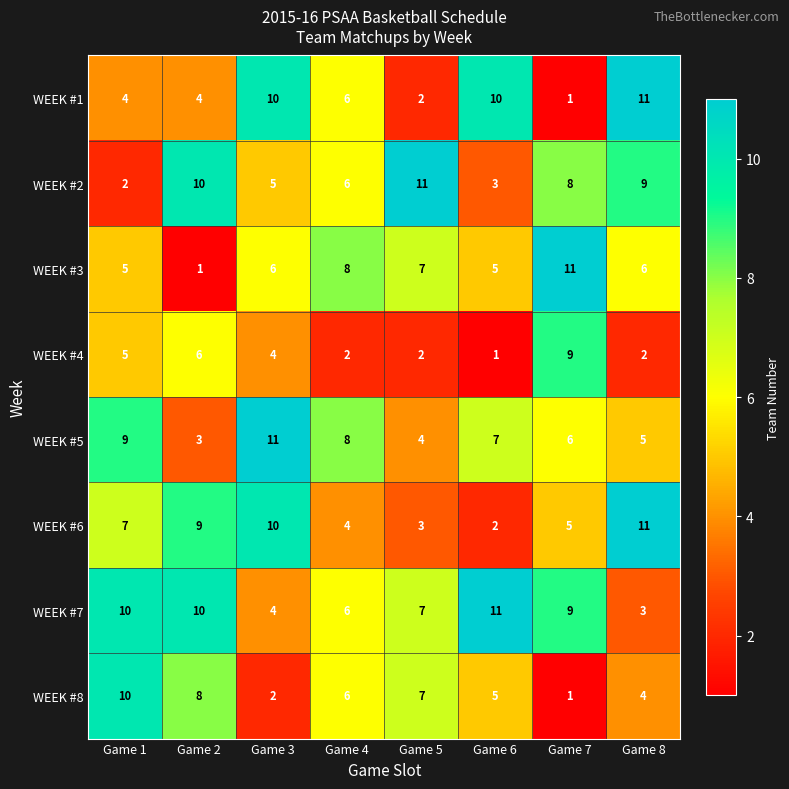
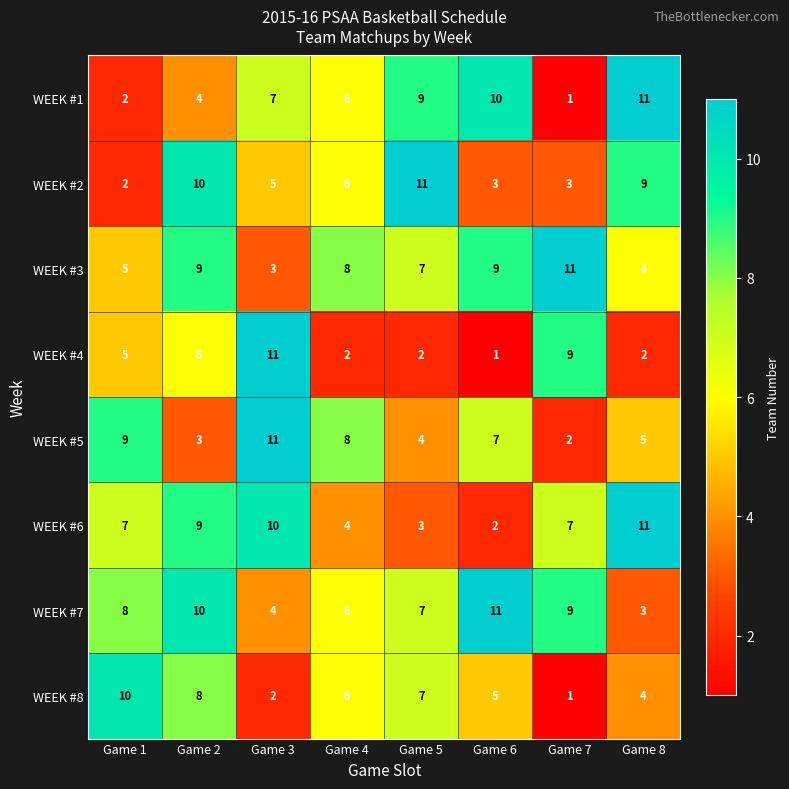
  {
    "WEEK #1": {
-     "Game 1": 4,
+     "Game 1": 2,
      "Game 2": 4,
-     "Game 3": 10,
+     "Game 3": 7,
      "Game 4": 6,
-     "Game 5": 2,
+     "Game 5": 9,
      "Game 6": 10,
      "Game 7": 1,
      "Game 8": 11
    },
    "WEEK #2": {
      "Game 1": 2,
      "Game 2": 10,
      "Game 3": 5,
      "Game 4": 6,
      "Game 5": 11,
      "Game 6": 3,
-     "Game 7": 8,
+     "Game 7": 3,
      "Game 8": 9
    },
    "WEEK #3": {
      "Game 1": 5,
-     "Game 2": 1,
-     "Game 3": 6,
+     "Game 2": 9,
+     "Game 3": 3,
      "Game 4": 8,
      "Game 5": 7,
-     "Game 6": 5,
+     "Game 6": 9,
      "Game 7": 11,
      "Game 8": 6
    },
    "WEEK #4": {
      "Game 1": 5,
      "Game 2": 6,
-     "Game 3": 4,
+     "Game 3": 11,
      "Game 4": 2,
      "Game 5": 2,
      "Game 6": 1,
      "Game 7": 9,
      "Game 8": 2
    },
    "WEEK #5": {
      "Game 1": 9,
      "Game 2": 3,
      "Game 3": 11,
      "Game 4": 8,
      "Game 5": 4,
      "Game 6": 7,
-     "Game 7": 6,
+     "Game 7": 2,
      "Game 8": 5
    },
    "WEEK #6": {
      "Game 1": 7,
      "Game 2": 9,
      "Game 3": 10,
      "Game 4": 4,
      "Game 5": 3,
      "Game 6": 2,
-     "Game 7": 5,
+     "Game 7": 7,
      "Game 8": 11
    },
    "WEEK #7": {
-     "Game 1": 10,
+     "Game 1": 8,
      "Game 2": 10,
      "Game 3": 4,
      "Game 4": 6,
      "Game 5": 7,
      "Game 6": 11,
      "Game 7": 9,
      "Game 8": 3
    },
    "WEEK #8": {
      "Game 1": 10,
      "Game 2": 8,
      "Game 3": 2,
      "Game 4": 6,
      "Game 5": 7,
      "Game 6": 5,
      "Game 7": 1,
      "Game 8": 4
    }
  }
